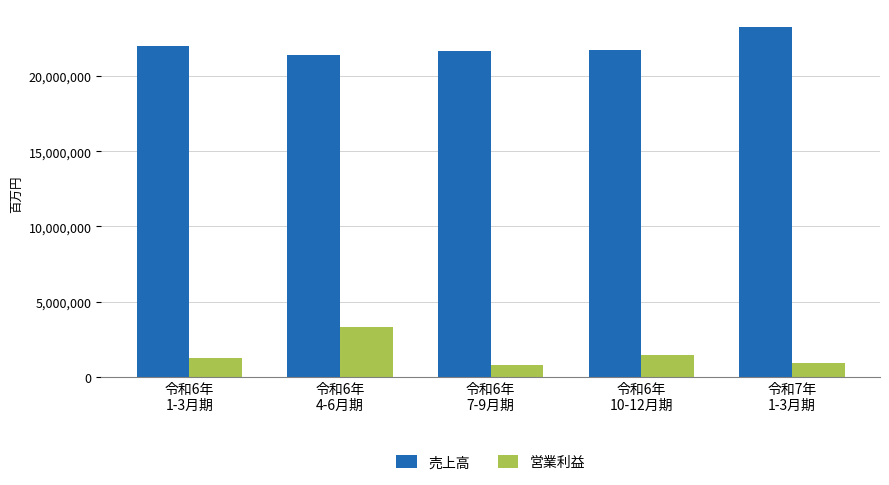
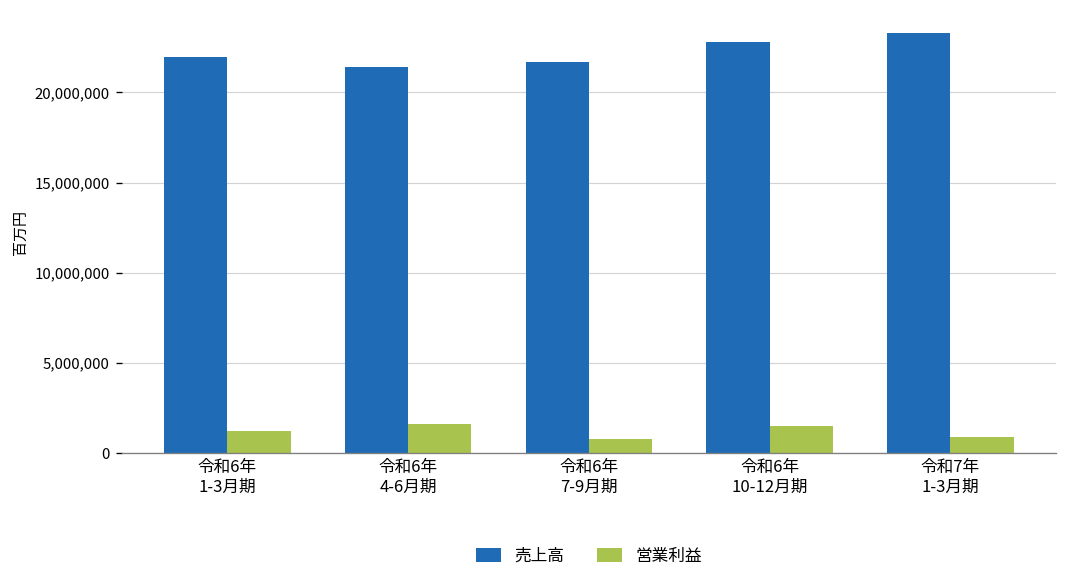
  {
    "売上高": {
      "令和6年 1-3月期": "22,000,000",
      "令和6年 4-6月期": "21,400,000",
      "令和6年 7-9月期": "21,700,000",
-     "令和6年 10-12月期": "21,800,000",
+     "令和6年 10-12月期": "22,800,000",
      "令和7年 1-3月期": "23,300,000"
    },
    "営業利益": {
      "令和6年 1-3月期": "1,200,000",
-     "令和6年 4-6月期": "3,300,000",
+     "令和6年 4-6月期": "1,600,000",
      "令和6年 7-9月期": "800,000",
      "令和6年 10-12月期": "1,500,000",
      "令和7年 1-3月期": "900,000"
    }
  }
